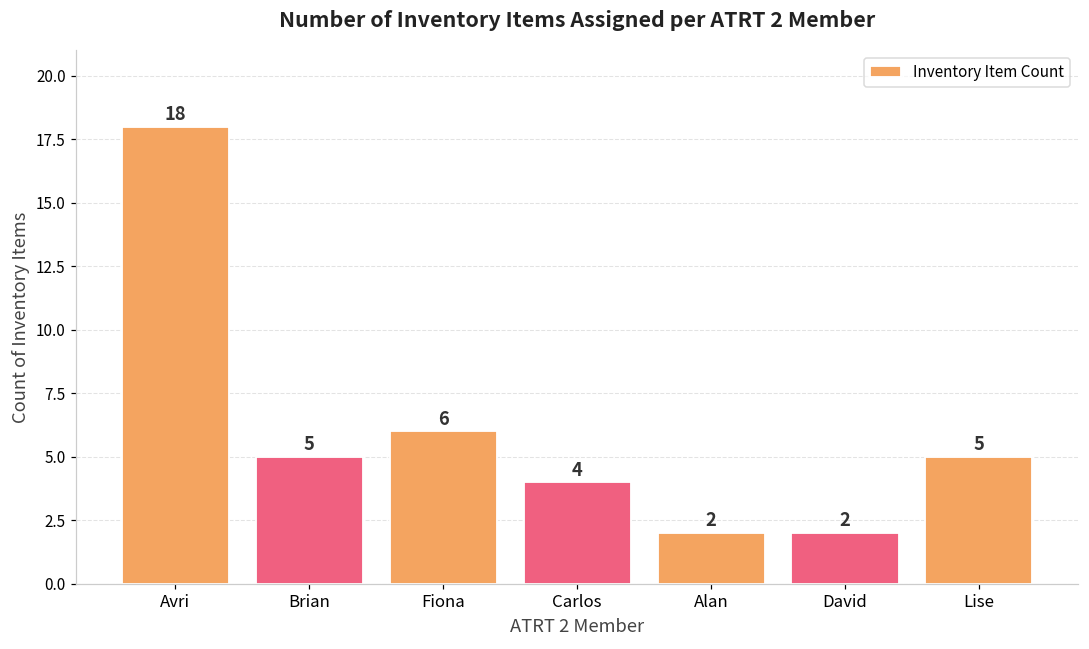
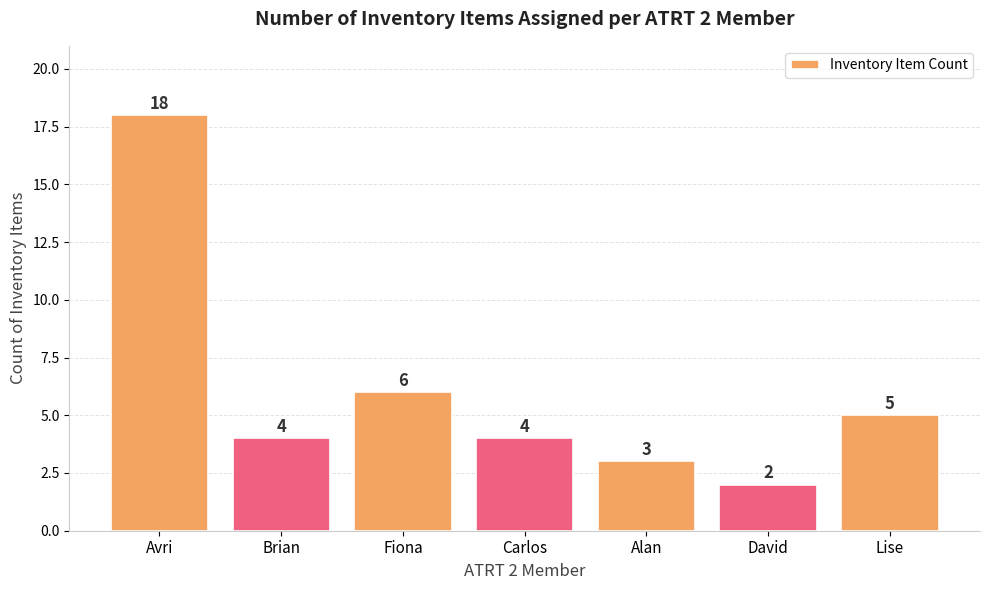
  {
    "Avri": 18,
-   "Brian": 5,
+   "Brian": 4,
    "Fiona": 6,
    "Carlos": 4,
-   "Alan": 2,
+   "Alan": 3,
    "David": 2,
    "Lise": 5
  }
